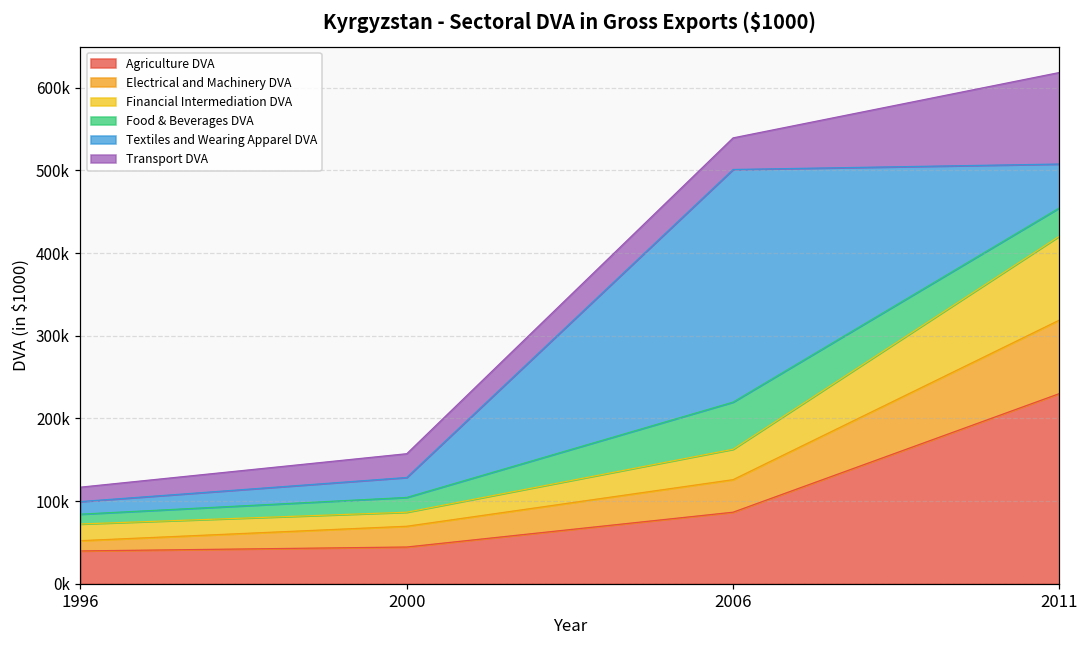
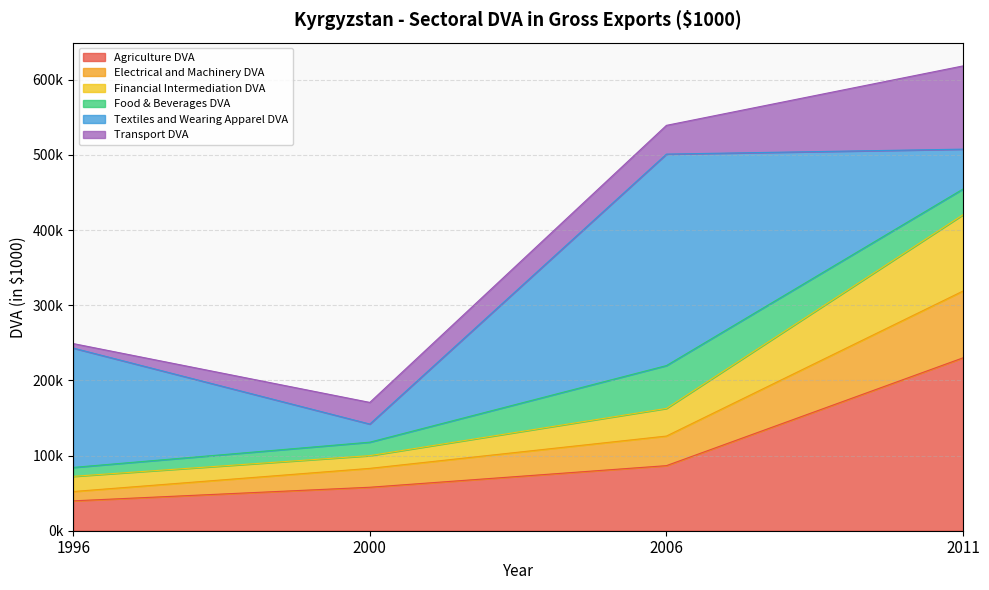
  {
    "Agriculture DVA": {
      "1996": 40000,
-     "2000": 40000,
+     "2000": 60000,
      "2006": 90000,
      "2011": 230000
    },
    "Food & Beverages DVA": {
      "1996": 10000,
      "2000": 20000,
      "2006": 60000,
      "2011": 30000
    },
    "Textiles and Wearing Apparel DVA": {
-     "1996": 20000,
+     "1996": 160000,
      "2000": 20000,
      "2006": 280000,
      "2011": 50000
    },
    "Transport DVA": {
-     "1996": 20000,
+     "1996": 10000,
      "2000": 30000,
      "2006": 40000,
      "2011": 110000
    }
  }
